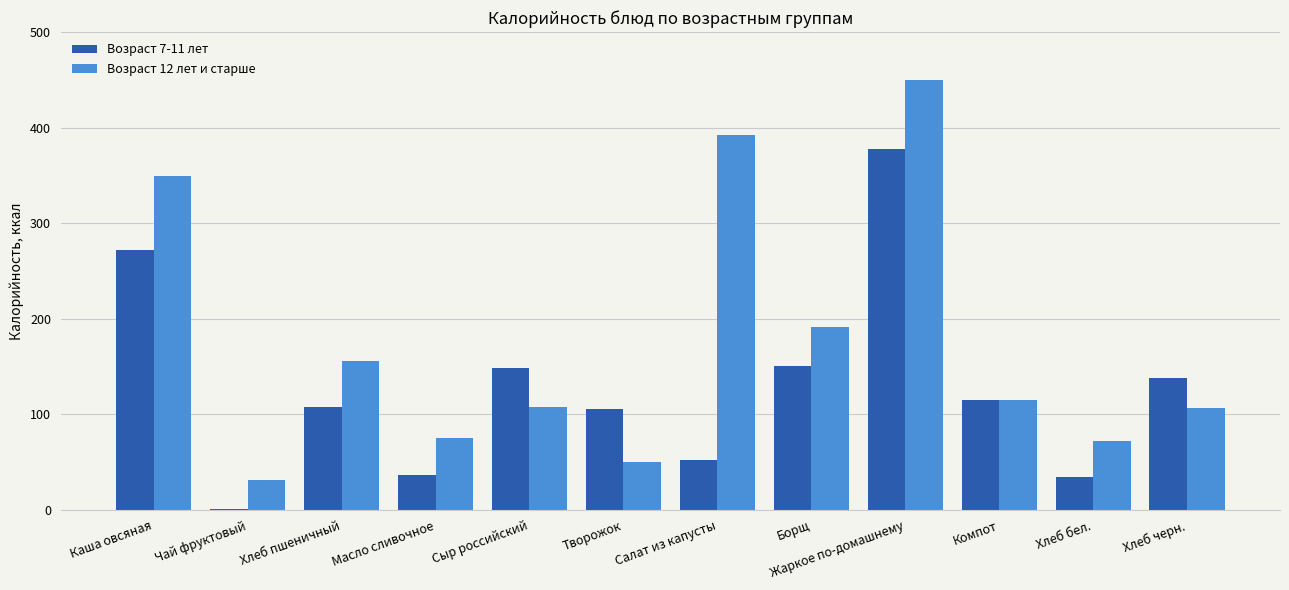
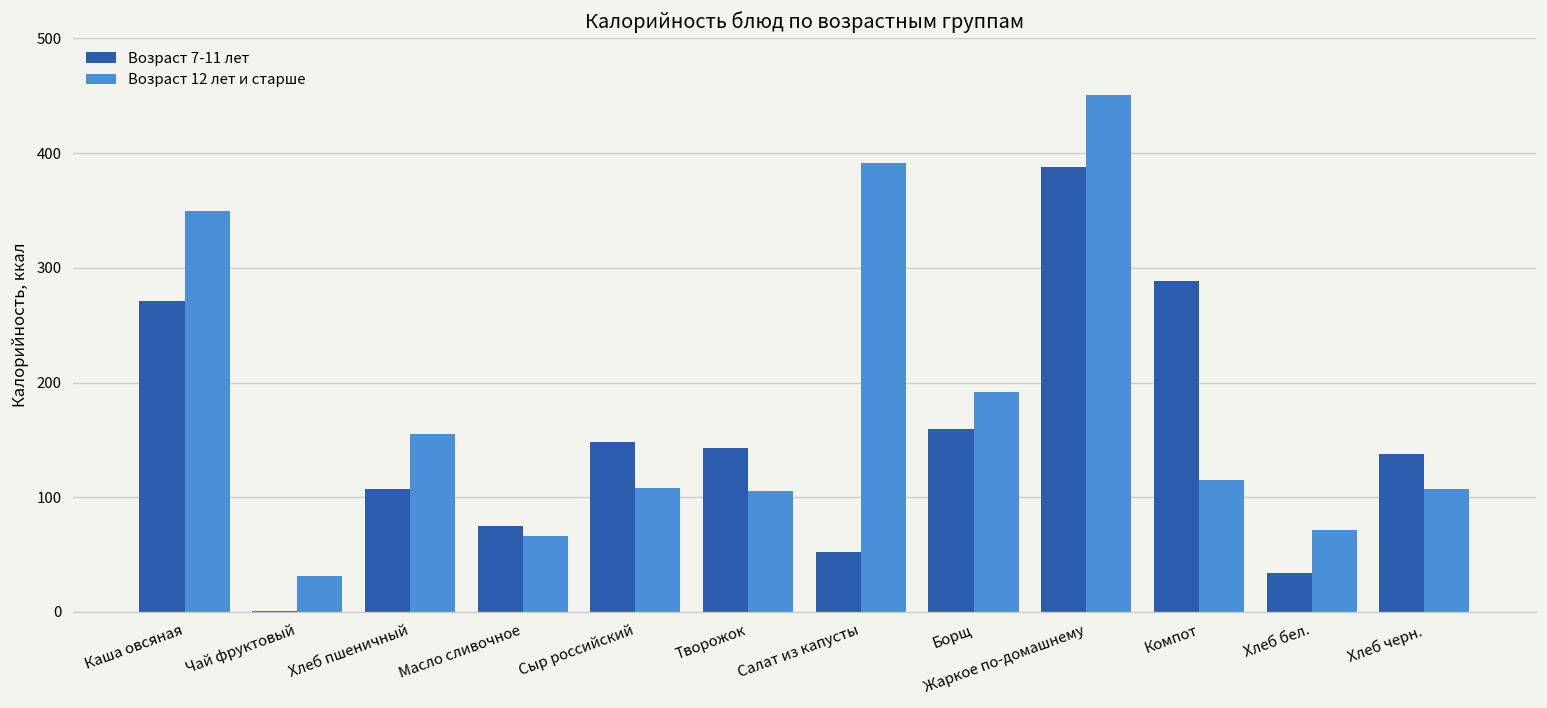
  {
    "Возраст 7-11 лет": {
      "Каша овсяная": 270,
      "Хлеб пшеничный": 110,
-     "Масло сливочное": 40,
+     "Масло сливочное": 80,
      "Сыр российский": 150,
-     "Творожок": 110,
+     "Творожок": 140,
      "Салат из капусты": 50,
-     "Борщ": 150,
-     "Жаркое по-домашнему": 380,
-     "Компот": 110,
+     "Борщ": 160,
+     "Жаркое по-домашнему": 390,
+     "Компот": 290,
      "Хлеб бел.": 30,
      "Хлеб черн.": 140
    },
    "Возраст 12 лет и старше": {
      "Каша овсяная": 350,
      "Чай фруктовый": 30,
      "Хлеб пшеничный": 160,
-     "Масло сливочное": 80,
+     "Масло сливочное": 70,
      "Сыр российский": 110,
-     "Творожок": 50,
+     "Творожок": 110,
      "Салат из капусты": 390,
      "Борщ": 190,
      "Жаркое по-домашнему": 450,
      "Компот": 110,
      "Хлеб бел.": 70,
      "Хлеб черн.": 110
    }
  }
